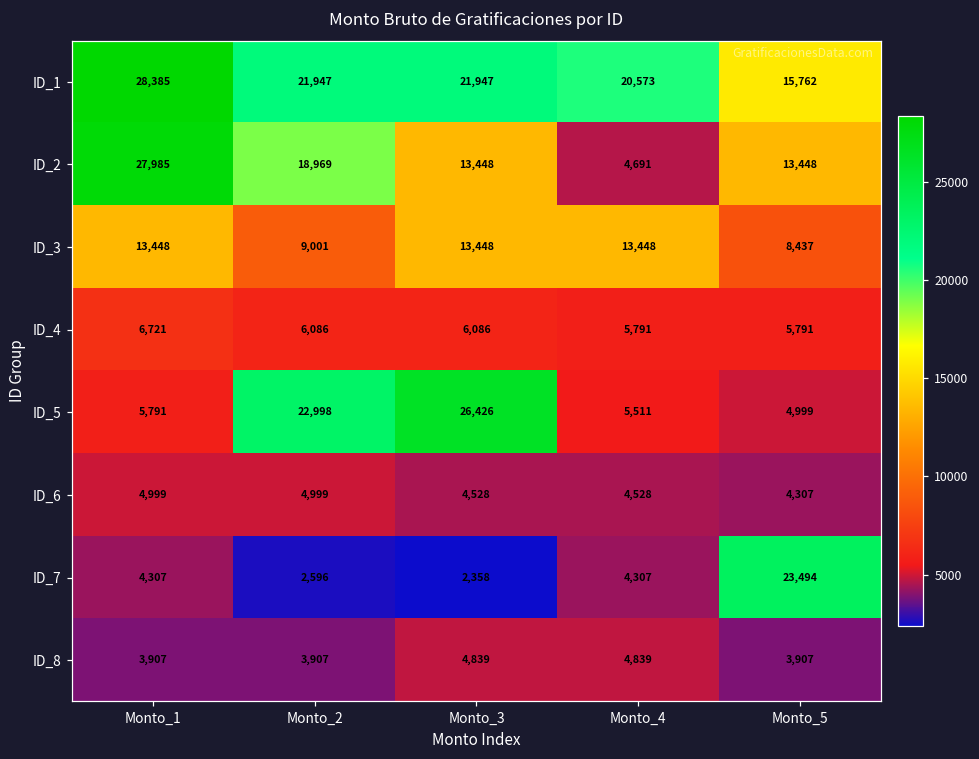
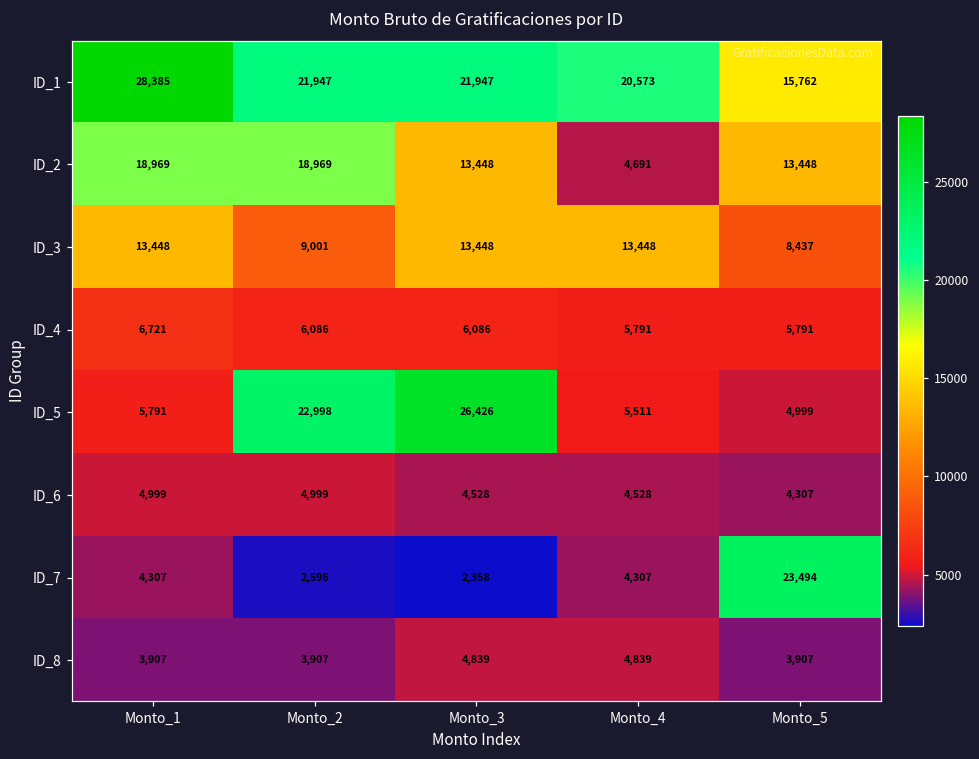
  {
    "ID_1": {
      "Monto_1": "28,385",
      "Monto_2": "21,947",
      "Monto_3": "21,947",
      "Monto_4": "20,573"
    },
    "ID_2": {
-     "Monto_1": "27,985",
+     "Monto_1": "18,969",
      "Monto_2": "18,969",
      "Monto_3": "13,448",
      "Monto_4": "4,691",
      "Monto_5": "13,448"
    },
    "ID_3": {
      "Monto_1": "13,448",
      "Monto_2": "9,001",
      "Monto_3": "13,448",
      "Monto_4": "13,448",
      "Monto_5": "8,437"
    },
    "ID_4": {
      "Monto_1": "6,721",
      "Monto_2": "6,086",
      "Monto_3": "6,086",
      "Monto_4": "5,791",
      "Monto_5": "5,791"
    },
    "ID_5": {
      "Monto_1": "5,791",
      "Monto_2": "22,998",
      "Monto_3": "26,426",
      "Monto_4": "5,511",
      "Monto_5": "4,999"
    },
    "ID_6": {
      "Monto_1": "4,999",
      "Monto_2": "4,999",
      "Monto_3": "4,528",
      "Monto_4": "4,528",
      "Monto_5": "4,307"
    },
    "ID_7": {
      "Monto_1": "4,307",
      "Monto_2": "2,596",
      "Monto_3": "2,358",
      "Monto_4": "4,307",
      "Monto_5": "23,494"
    },
    "ID_8": {
      "Monto_1": "3,907",
      "Monto_2": "3,907",
      "Monto_3": "4,839",
      "Monto_4": "4,839",
      "Monto_5": "3,907"
    }
  }
